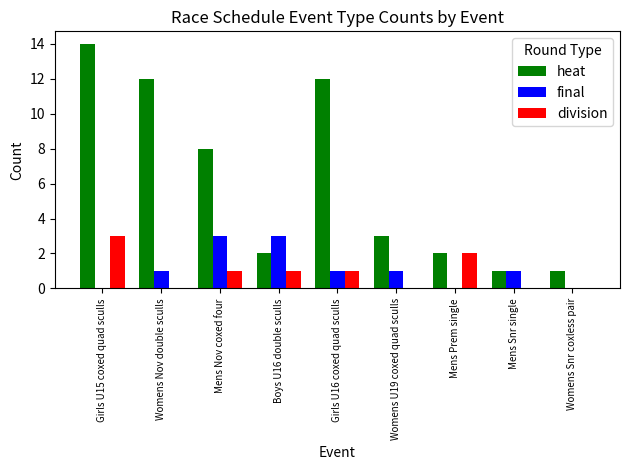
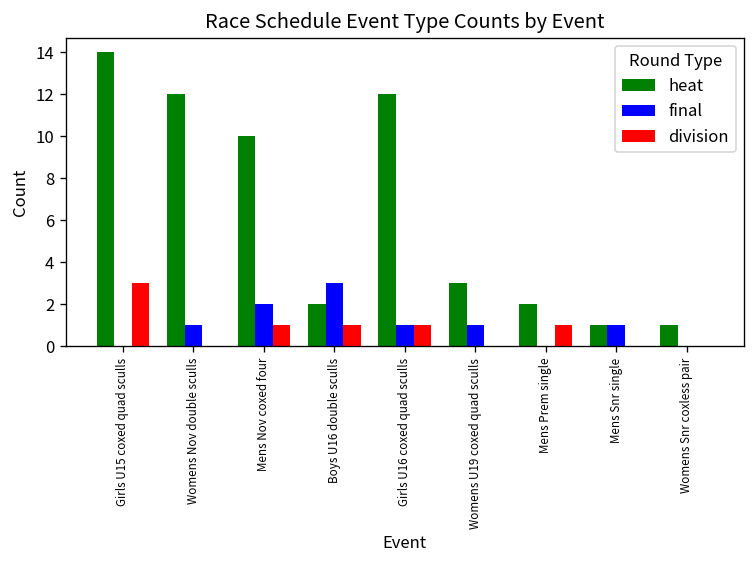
  {
    "heat": {
      "Girls U15 coxed quad sculls": 14,
      "Womens Nov double sculls": 12,
-     "Mens Nov coxed four": 8,
+     "Mens Nov coxed four": 10,
      "Boys U16 double sculls": 2,
      "Girls U16 coxed quad sculls": 12,
      "Womens U19 coxed quad sculls": 3,
      "Mens Prem single": 2,
      "Mens Snr single": 1,
      "Womens Snr coxless pair": 1
    },
    "final": {
      "Girls U15 coxed quad sculls": 0,
      "Womens Nov double sculls": 1,
-     "Mens Nov coxed four": 3,
+     "Mens Nov coxed four": 2,
      "Boys U16 double sculls": 3,
      "Girls U16 coxed quad sculls": 1,
      "Womens U19 coxed quad sculls": 1,
      "Mens Prem single": 0,
      "Mens Snr single": 1,
      "Womens Snr coxless pair": 0
    },
    "division": {
      "Girls U15 coxed quad sculls": 3,
      "Womens Nov double sculls": 0,
      "Mens Nov coxed four": 1,
      "Boys U16 double sculls": 1,
      "Girls U16 coxed quad sculls": 1,
      "Womens U19 coxed quad sculls": 0,
-     "Mens Prem single": 2,
+     "Mens Prem single": 1,
      "Mens Snr single": 0,
      "Womens Snr coxless pair": 0
    }
  }
